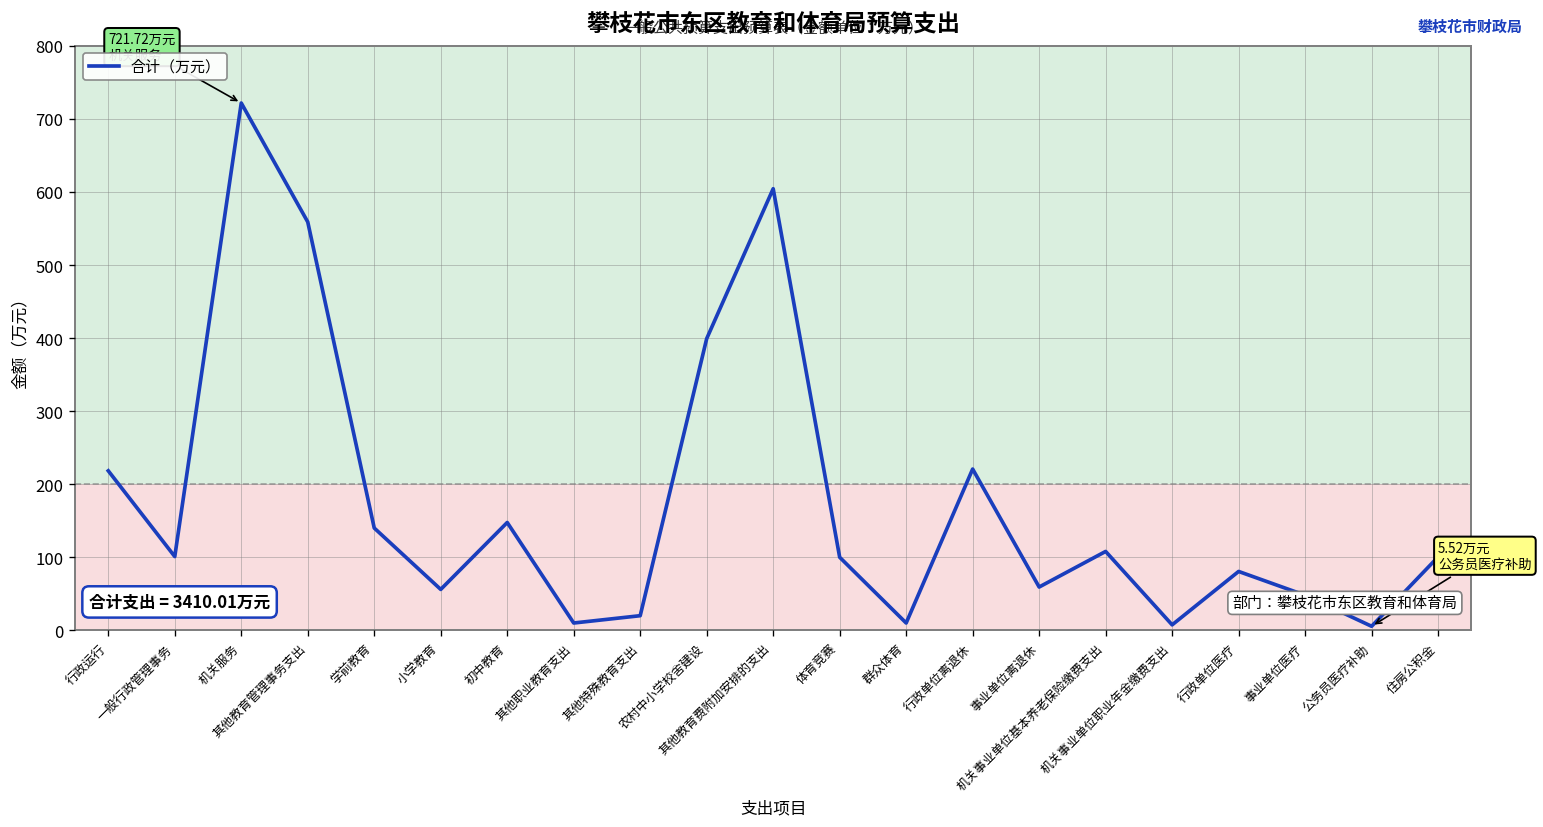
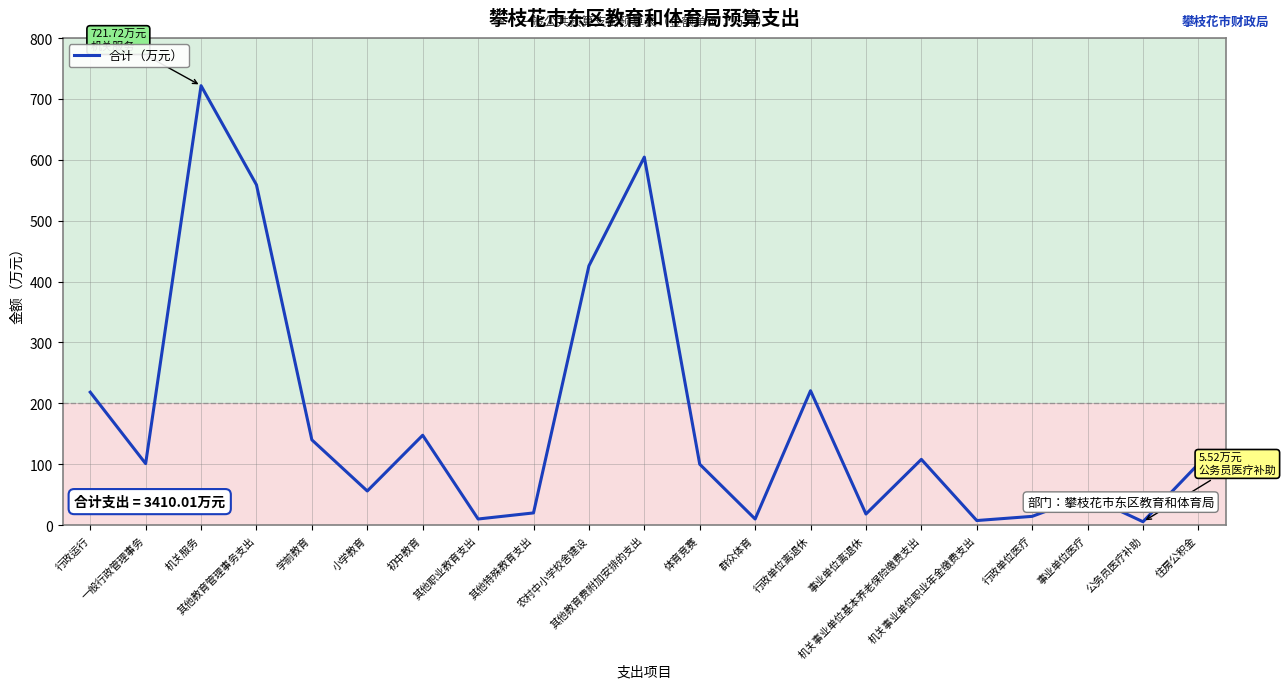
  {
    "行政运行": 220,
    "一般行政管理事务": 100,
    "其他教育管理事务支出": 560,
    "学前教育": 140,
    "小学教育": 60,
    "初中教育": 150,
    "其他职业教育支出": 10,
    "其他特殊教育支出": 20,
-   "农村中小学校舍建设": 400,
+   "农村中小学校舍建设": 430,
    "其他教育费附加安排的支出": 600,
    "体育竞赛": 100,
    "群众体育": 10,
    "行政单位离退休": 220,
-   "事业单位离退休": 60,
+   "事业单位离退休": 20,
    "机关事业单位基本养老保险缴费支出": 110,
    "机关事业单位职业年金缴费支出": 10,
-   "行政单位医疗": 80,
+   "行政单位医疗": 10,
    "公务员医疗补助": 10
  }
